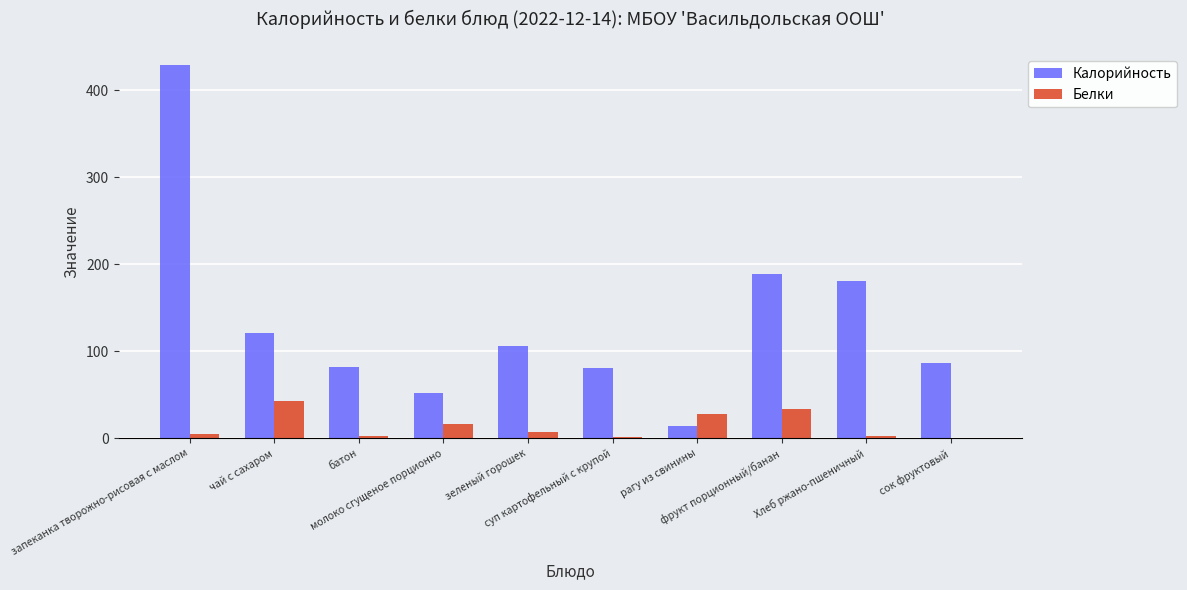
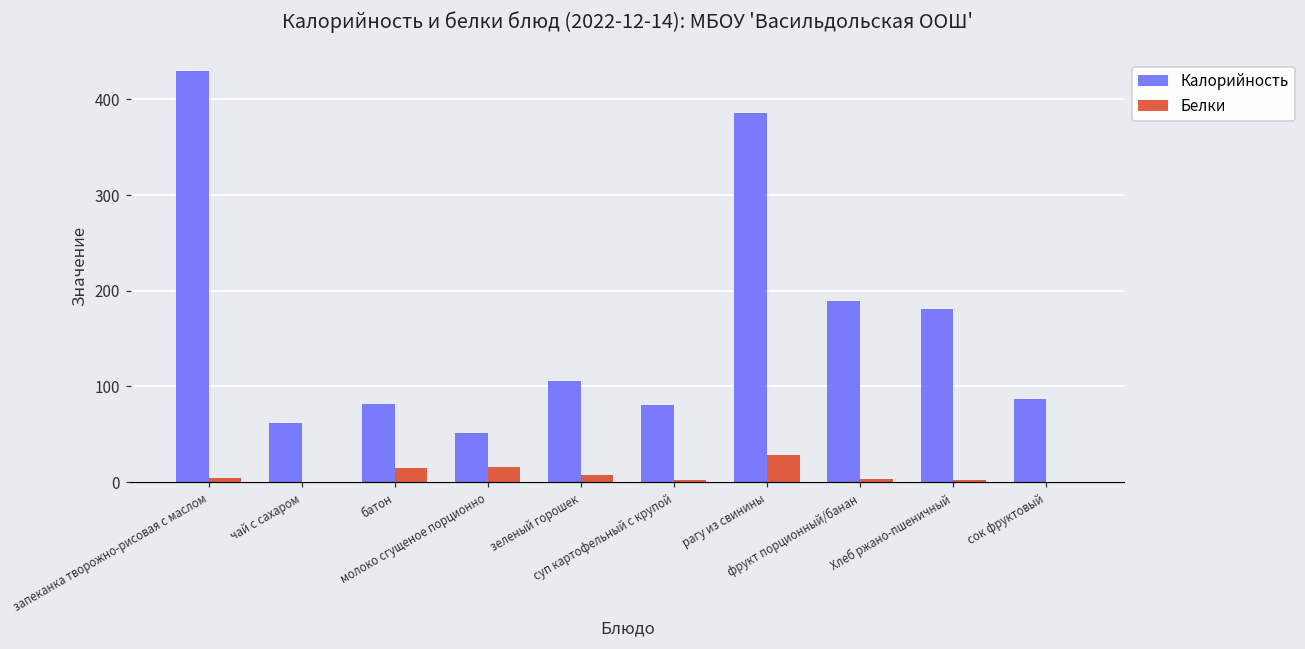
  {
    "Калорийность": {
      "запеканка творожно-рисовая с маслом": 430,
-     "чай с сахаром": 120,
+     "чай с сахаром": 60,
      "батон": 80,
      "молоко сгущеное порционно": 50,
      "зеленый горошек": 110,
      "суп картофельный с крупой": 80,
-     "рагу из свинины": 10,
+     "рагу из свинины": 390,
      "фрукт порционный/банан": 190,
      "Хлеб ржано-пшеничный": 180,
      "сок фруктовый": 90
    },
    "Белки": {
      "запеканка творожно-рисовая с маслом": 0,
-     "чай с сахаром": 40,
-     "батон": 0,
+     "чай с сахаром": 0,
+     "батон": 10,
      "молоко сгущеное порционно": 20,
      "зеленый горошек": 10,
      "рагу из свинины": 30,
-     "фрукт порционный/банан": 30
+     "фрукт порционный/банан": 0
    }
  }
